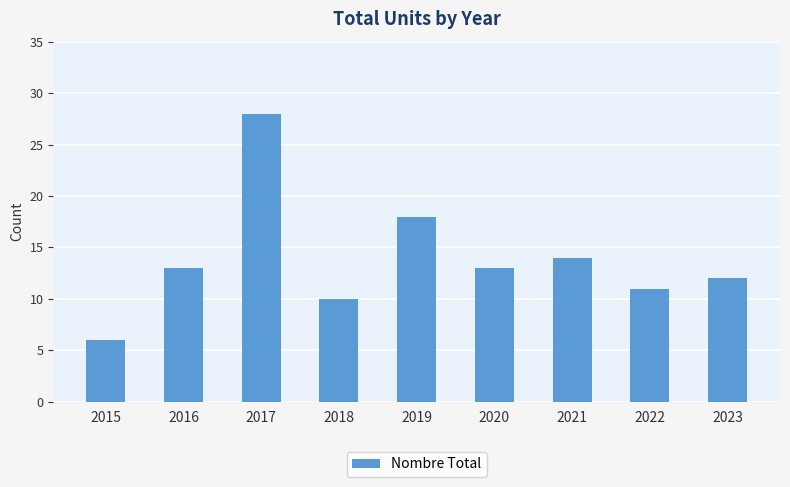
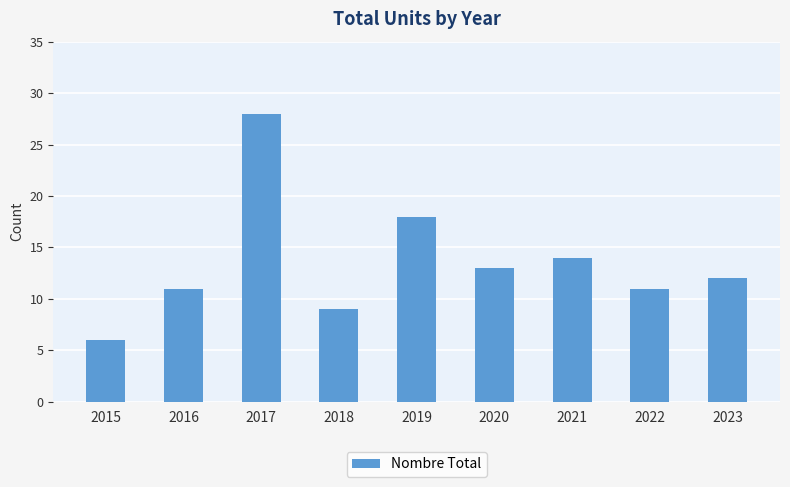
  {
    "2015": 6,
-   "2016": 13,
+   "2016": 11,
    "2017": 28,
-   "2018": 10,
+   "2018": 9,
    "2019": 18,
    "2020": 13,
    "2021": 14,
    "2022": 11,
    "2023": 12
  }
